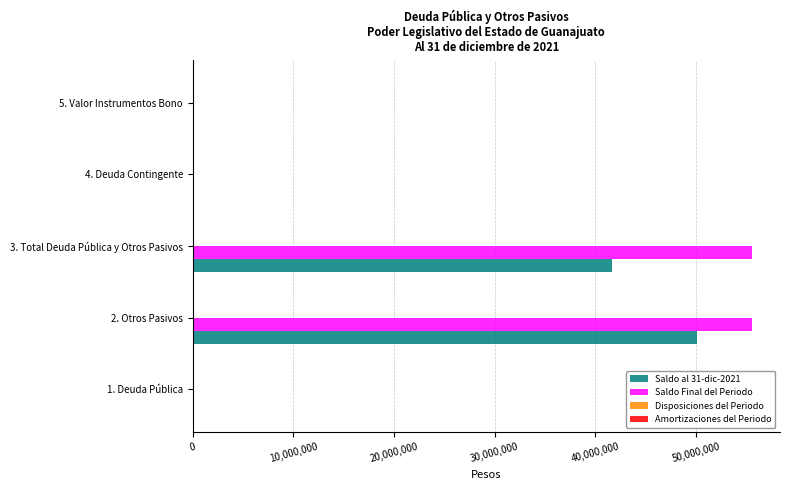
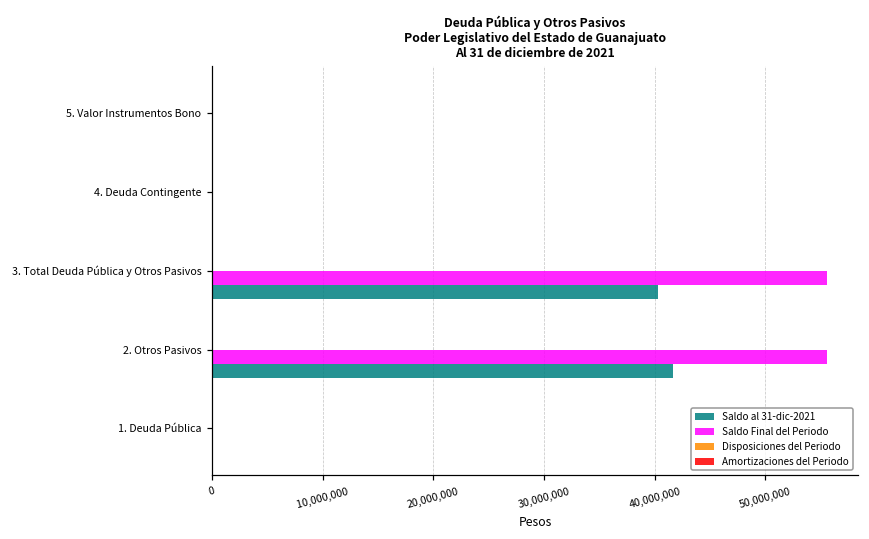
  {
    "Saldo al 31-dic-2021": {
      "5. Valor Instrumentos Bono": "0",
      "4. Deuda Contingente": "0",
-     "3. Total Deuda Pública y Otros Pasivos": "41,700,000",
-     "2. Otros Pasivos": "50,200,000",
+     "3. Total Deuda Pública y Otros Pasivos": "40,300,000",
+     "2. Otros Pasivos": "41,700,000",
      "1. Deuda Pública": "0"
    },
    "Saldo Final del Periodo": {
      "5. Valor Instrumentos Bono": "0",
      "4. Deuda Contingente": "0",
      "3. Total Deuda Pública y Otros Pasivos": "55,600,000",
      "2. Otros Pasivos": "55,600,000",
      "1. Deuda Pública": "0"
    },
    "Disposiciones del Periodo": {
      "5. Valor Instrumentos Bono": "0",
      "4. Deuda Contingente": "0",
      "3. Total Deuda Pública y Otros Pasivos": "0",
      "2. Otros Pasivos": "0",
      "1. Deuda Pública": "0"
    },
    "Amortizaciones del Periodo": {
      "5. Valor Instrumentos Bono": "0",
      "4. Deuda Contingente": "0",
      "3. Total Deuda Pública y Otros Pasivos": "0",
      "2. Otros Pasivos": "0",
      "1. Deuda Pública": "0"
    }
  }
